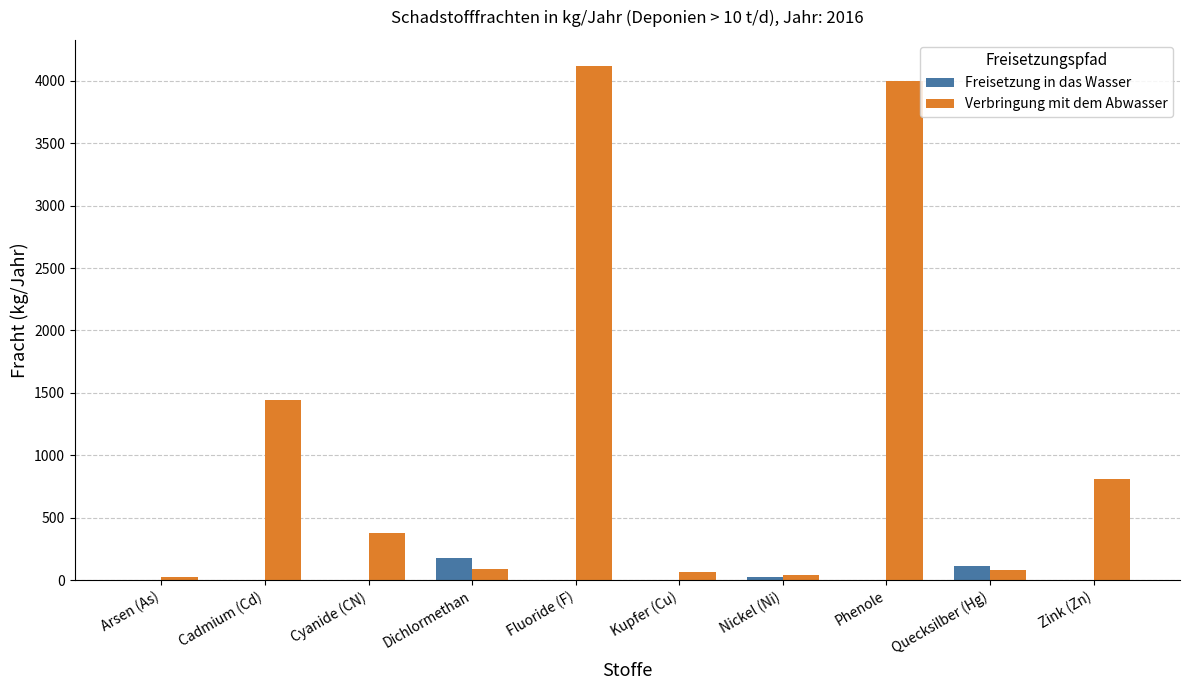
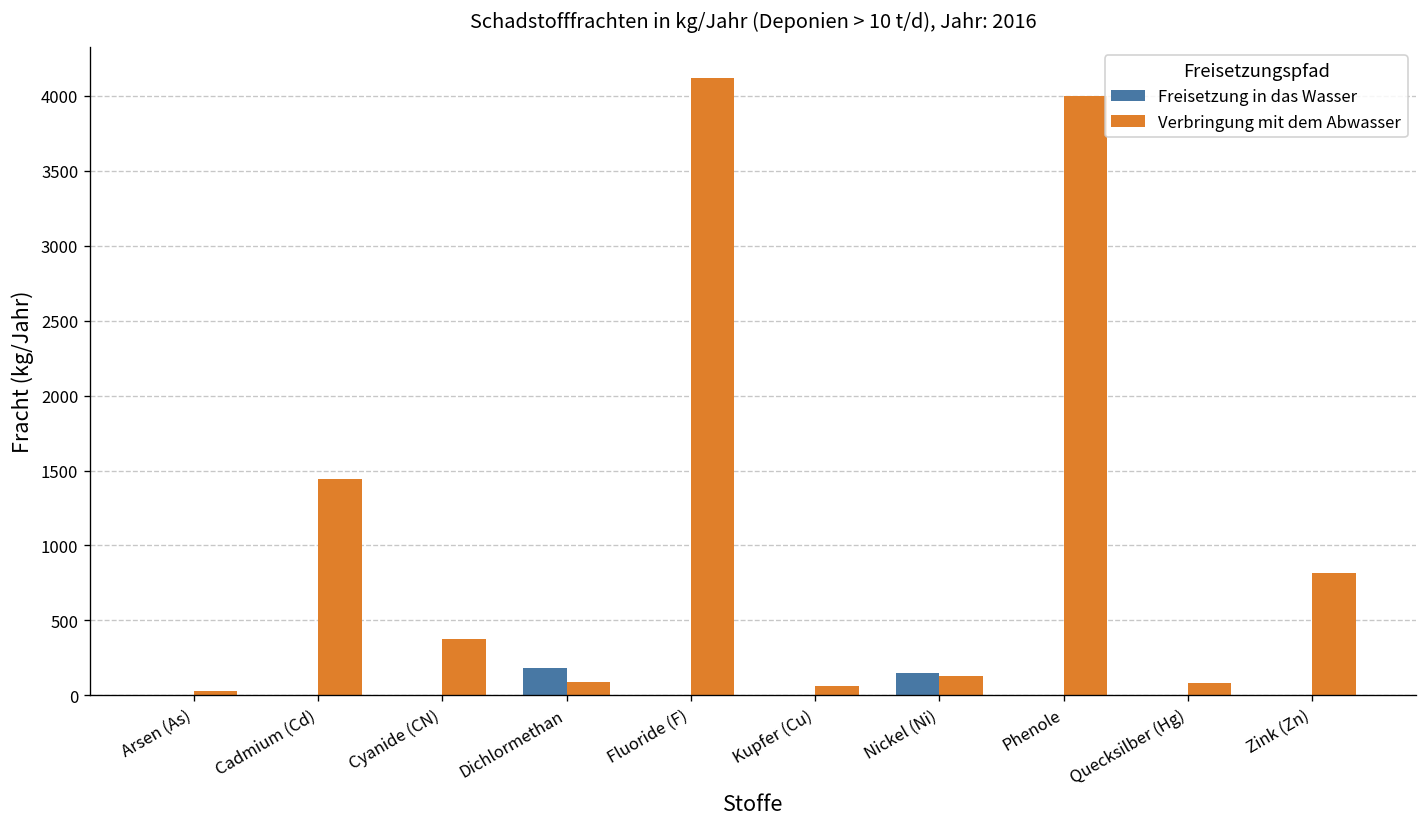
  {
    "Freisetzung in das Wasser": {
      "Cadmium (Cd)": 0,
      "Cyanide (CN)": 0,
      "Dichlormethan": 180,
      "Fluoride (F)": 0,
      "Kupfer (Cu)": 0,
-     "Nickel (Ni)": 20,
+     "Nickel (Ni)": 150,
      "Phenole": 0,
-     "Quecksilber (Hg)": 120,
+     "Quecksilber (Hg)": 0,
      "Zink (Zn)": 0
    },
    "Verbringung mit dem Abwasser": {
      "Arsen (As)": 30,
      "Cadmium (Cd)": 1450,
      "Cyanide (CN)": 380,
      "Dichlormethan": 90,
      "Fluoride (F)": 4120,
      "Kupfer (Cu)": 70,
-     "Nickel (Ni)": 40,
+     "Nickel (Ni)": 130,
      "Phenole": 4000,
      "Quecksilber (Hg)": 80,
      "Zink (Zn)": 820
    }
  }
